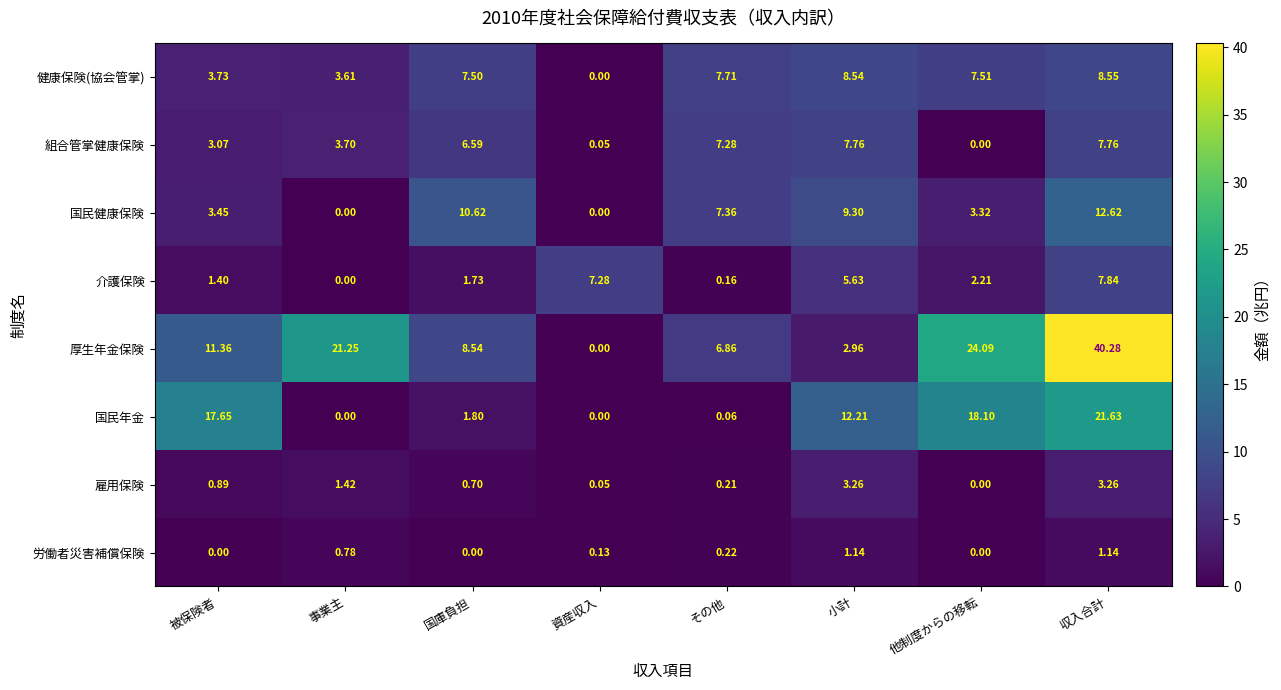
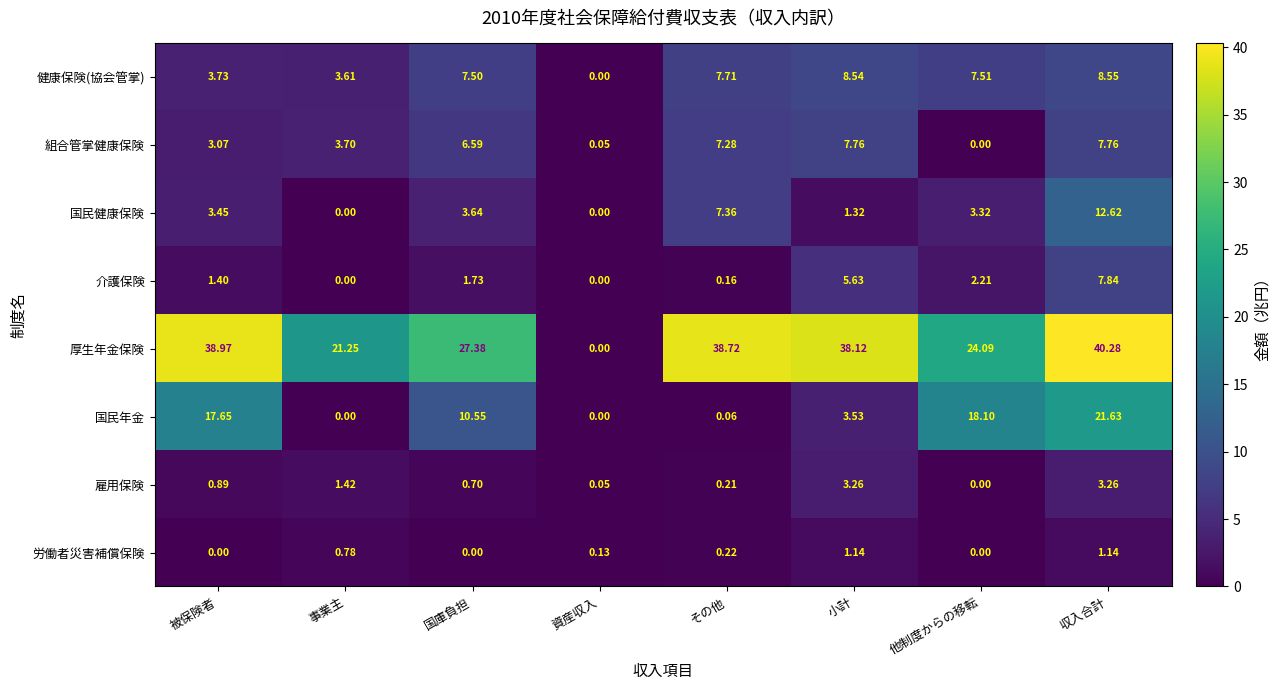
  {
    "健康保険(協会管掌)": {
      "被保険者": 3.73,
      "事業主": 3.61,
      "国庫負担": 7.50,
      "資産収入": 0.00,
      "その他": 7.71,
      "小計": 8.54,
      "他制度からの移転": 7.51,
      "収入合計": 8.55
    },
    "組合管掌健康保険": {
      "被保険者": 3.07,
      "事業主": 3.70,
      "国庫負担": 6.59,
      "資産収入": 0.05,
      "その他": 7.28,
      "小計": 7.76,
      "他制度からの移転": 0.00,
      "収入合計": 7.76
    },
    "国民健康保険": {
      "被保険者": 3.45,
      "事業主": 0.00,
-     "国庫負担": 10.62,
+     "国庫負担": 3.64,
      "資産収入": 0.00,
      "その他": 7.36,
-     "小計": 9.30,
+     "小計": 1.32,
      "他制度からの移転": 3.32,
      "収入合計": 12.62
    },
    "介護保険": {
      "被保険者": 1.40,
      "事業主": 0.00,
      "国庫負担": 1.73,
-     "資産収入": 7.28,
+     "資産収入": 0.00,
      "その他": 0.16,
      "小計": 5.63,
      "他制度からの移転": 2.21,
      "収入合計": 7.84
    },
    "厚生年金保険": {
-     "被保険者": 11.36,
+     "被保険者": 38.97,
      "事業主": 21.25,
-     "国庫負担": 8.54,
+     "国庫負担": 27.38,
      "資産収入": 0.00,
-     "その他": 6.86,
-     "小計": 2.96,
+     "その他": 38.72,
+     "小計": 38.12,
      "他制度からの移転": 24.09,
      "収入合計": 40.28
    },
    "国民年金": {
      "被保険者": 17.65,
      "事業主": 0.00,
-     "国庫負担": 1.80,
+     "国庫負担": 10.55,
      "資産収入": 0.00,
      "その他": 0.06,
-     "小計": 12.21,
+     "小計": 3.53,
      "他制度からの移転": 18.10,
      "収入合計": 21.63
    },
    "雇用保険": {
      "被保険者": 0.89,
      "事業主": 1.42,
      "国庫負担": 0.70,
      "資産収入": 0.05,
      "その他": 0.21,
      "小計": 3.26,
      "他制度からの移転": 0.00,
      "収入合計": 3.26
    },
    "労働者災害補償保険": {
      "被保険者": 0.00,
      "事業主": 0.78,
      "国庫負担": 0.00,
      "資産収入": 0.13,
      "その他": 0.22,
      "小計": 1.14,
      "他制度からの移転": 0.00,
      "収入合計": 1.14
    }
  }
